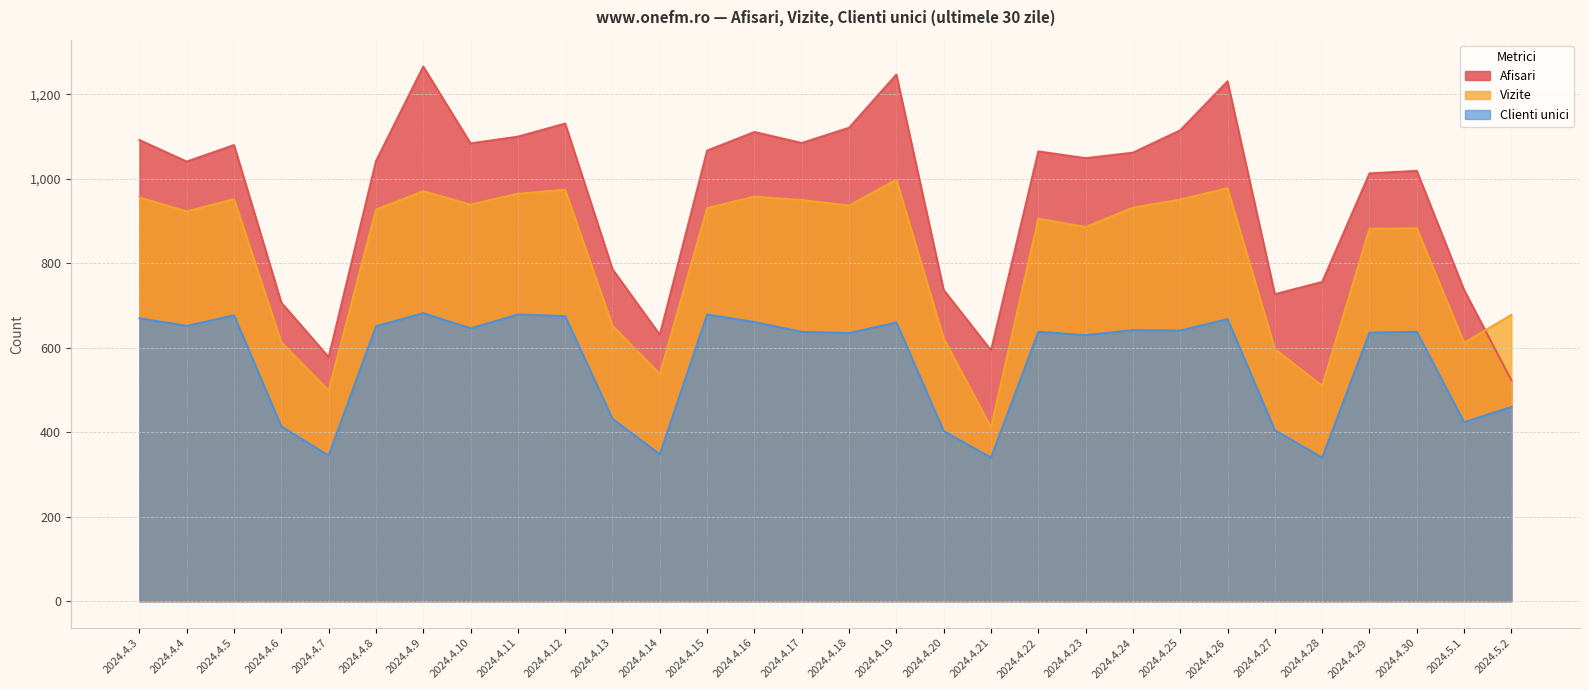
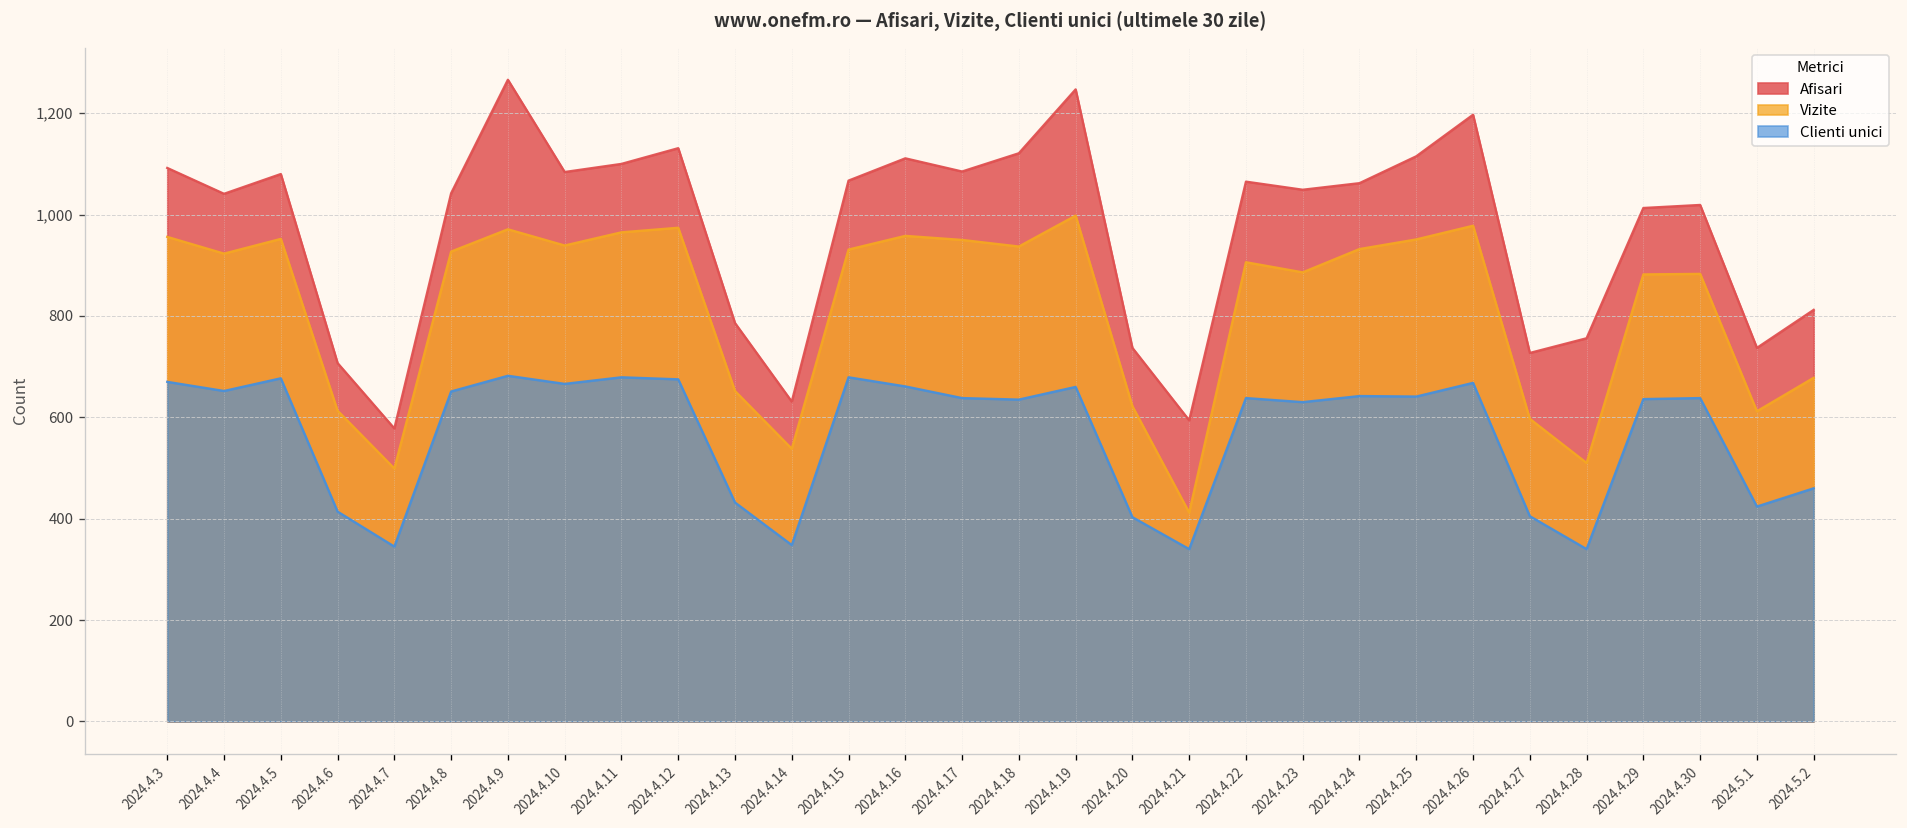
  {
    "Afisari": {
      "2024.4.3": "1,090",
      "2024.4.4": "1,040",
      "2024.4.5": "1,080",
      "2024.4.6": "710",
      "2024.4.7": "580",
      "2024.4.8": "1,040",
      "2024.4.9": "1,270",
      "2024.4.10": "1,080",
      "2024.4.11": "1,100",
      "2024.4.12": "1,130",
      "2024.4.13": "790",
      "2024.4.14": "630",
      "2024.4.15": "1,070",
      "2024.4.16": "1,110",
      "2024.4.17": "1,090",
      "2024.4.18": "1,120",
      "2024.4.19": "1,250",
      "2024.4.20": "740",
      "2024.4.21": "590",
      "2024.4.22": "1,070",
      "2024.4.23": "1,050",
      "2024.4.24": "1,060",
      "2024.4.25": "1,120",
-     "2024.4.26": "1,230",
+     "2024.4.26": "1,200",
      "2024.4.27": "730",
      "2024.4.28": "760",
      "2024.4.29": "1,010",
      "2024.4.30": "1,020",
      "2024.5.1": "740",
-     "2024.5.2": "520"
+     "2024.5.2": "810"
    },
    "Vizite": {
      "2024.4.3": "960",
      "2024.4.4": "920",
      "2024.4.5": "950",
      "2024.4.6": "610",
      "2024.4.7": "500",
      "2024.4.8": "930",
      "2024.4.9": "970",
      "2024.4.10": "940",
      "2024.4.11": "970",
      "2024.4.12": "970",
      "2024.4.13": "650",
      "2024.4.14": "540",
      "2024.4.15": "930",
      "2024.4.16": "960",
      "2024.4.17": "950",
      "2024.4.18": "940",
      "2024.4.19": "1,000",
      "2024.4.20": "620",
      "2024.4.21": "410",
      "2024.4.22": "910",
      "2024.4.23": "890",
      "2024.4.24": "930",
      "2024.4.25": "950",
      "2024.4.26": "980",
      "2024.4.27": "600",
      "2024.4.28": "510",
      "2024.4.29": "880",
      "2024.4.30": "880",
      "2024.5.1": "610",
      "2024.5.2": "680"
    },
    "Clienti unici": {
      "2024.4.3": "670",
      "2024.4.4": "650",
      "2024.4.5": "680",
      "2024.4.6": "410",
      "2024.4.7": "350",
      "2024.4.8": "650",
      "2024.4.9": "680",
-     "2024.4.10": "650",
+     "2024.4.10": "670",
      "2024.4.11": "680",
      "2024.4.12": "680",
      "2024.4.13": "430",
      "2024.4.14": "350",
      "2024.4.15": "680",
      "2024.4.16": "660",
      "2024.4.17": "640",
      "2024.4.18": "640",
      "2024.4.19": "660",
      "2024.4.20": "400",
      "2024.4.21": "340",
      "2024.4.22": "640",
      "2024.4.23": "630",
      "2024.4.24": "640",
      "2024.4.25": "640",
      "2024.4.26": "670",
      "2024.4.27": "410",
      "2024.4.28": "340",
      "2024.4.29": "640",
      "2024.4.30": "640",
      "2024.5.1": "420",
      "2024.5.2": "460"
    }
  }
